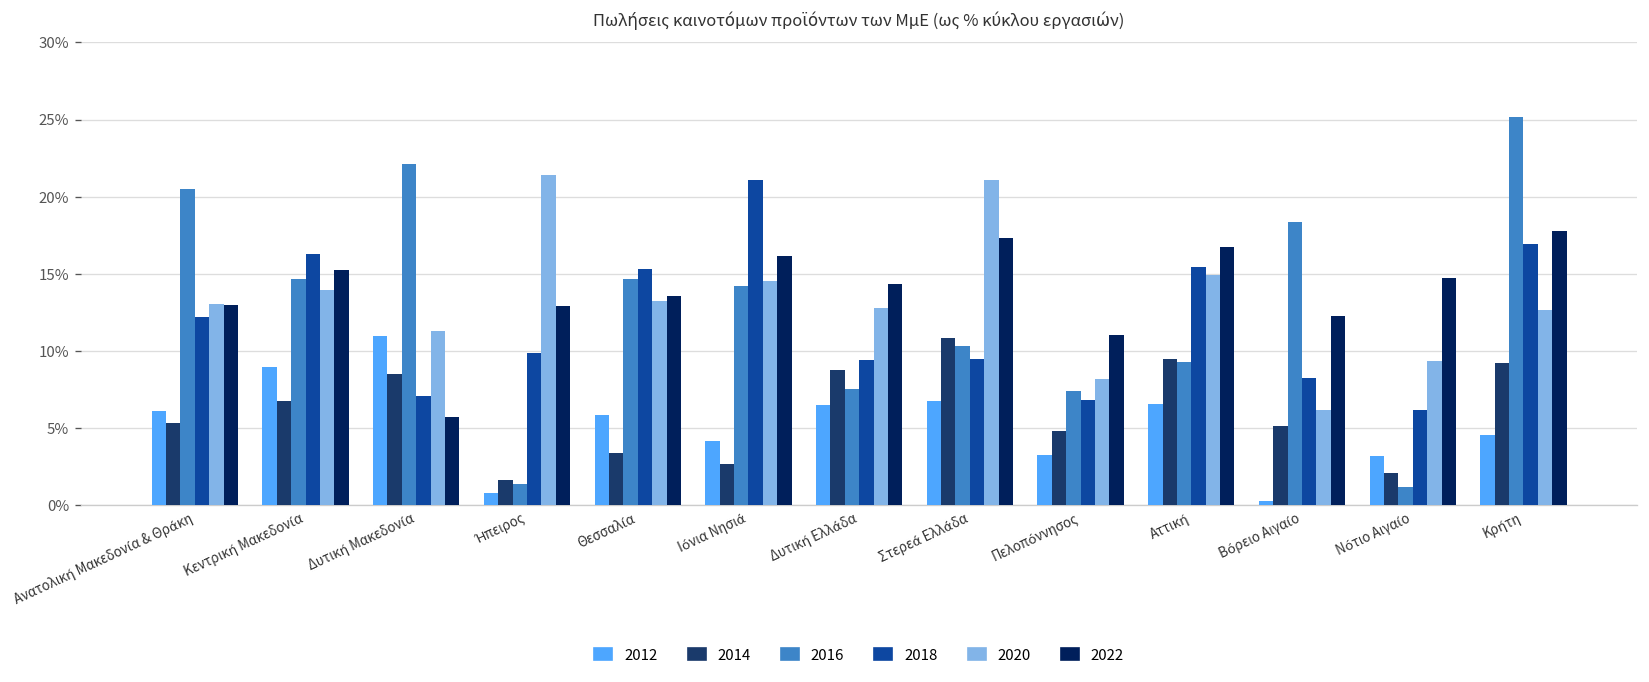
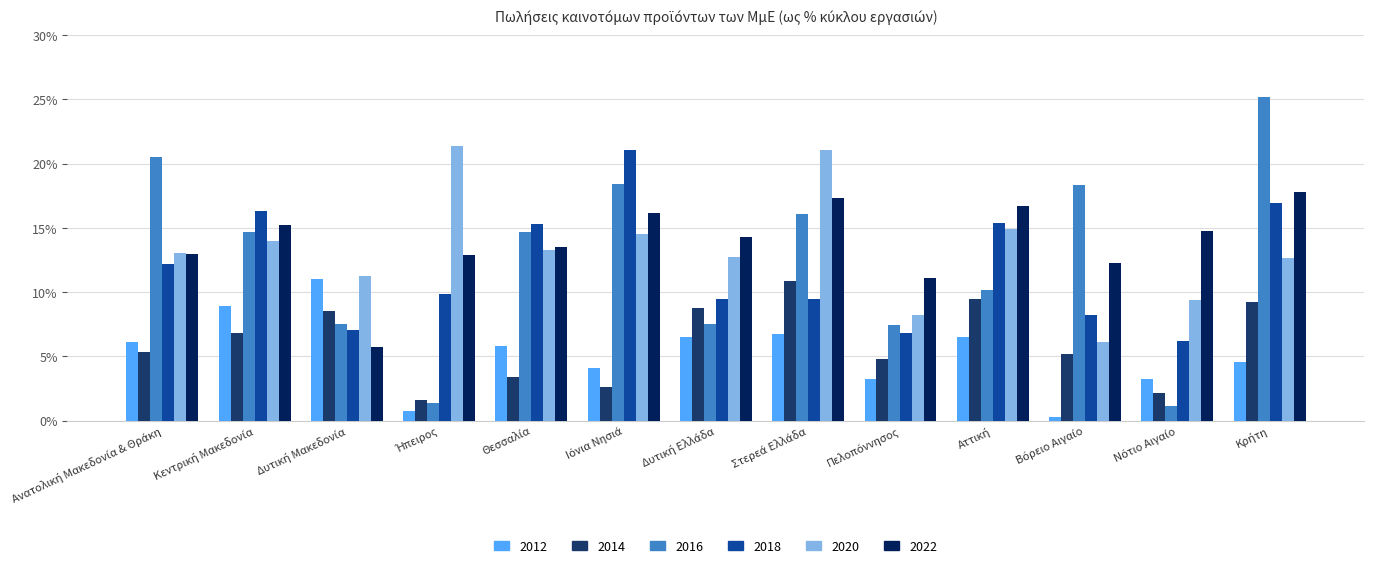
  {
    "2016": {
      "Ανατολική Μακεδονία & Θράκη": "20.5%",
      "Κεντρική Μακεδονία": "14.6%",
-     "Δυτική Μακεδονία": "22.2%",
+     "Δυτική Μακεδονία": "7.5%",
      "Ήπειρος": "1.4%",
      "Θεσσαλία": "14.7%",
-     "Ιόνια Νησιά": "14.2%",
+     "Ιόνια Νησιά": "18.4%",
      "Δυτική Ελλάδα": "7.6%",
-     "Στερεά Ελλάδα": "10.3%",
+     "Στερεά Ελλάδα": "16.0%",
      "Πελοπόννησος": "7.4%",
-     "Αττική": "9.3%",
+     "Αττική": "10.1%",
      "Βόρειο Αιγαίο": "18.3%",
      "Νότιο Αιγαίο": "1.2%",
      "Κρήτη": "25.2%"
    }
  }
